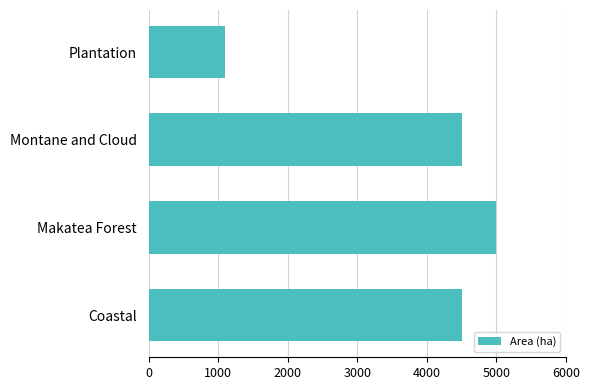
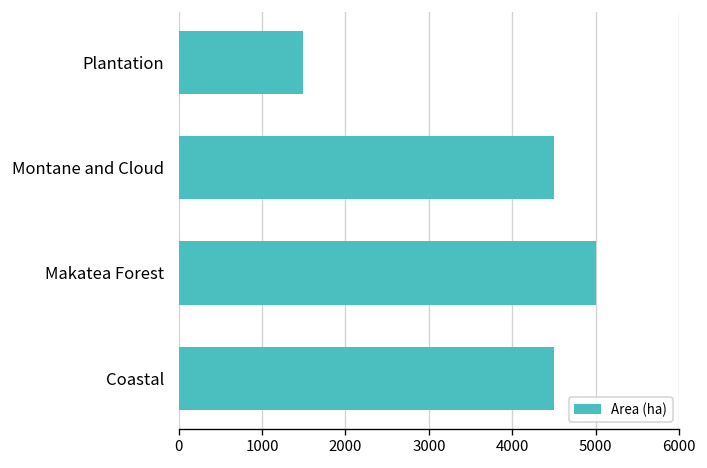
  {
-   "Plantation": 1100,
+   "Plantation": 1500,
    "Montane and Cloud": 4500,
    "Makatea Forest": 5000,
    "Coastal": 4500
  }
